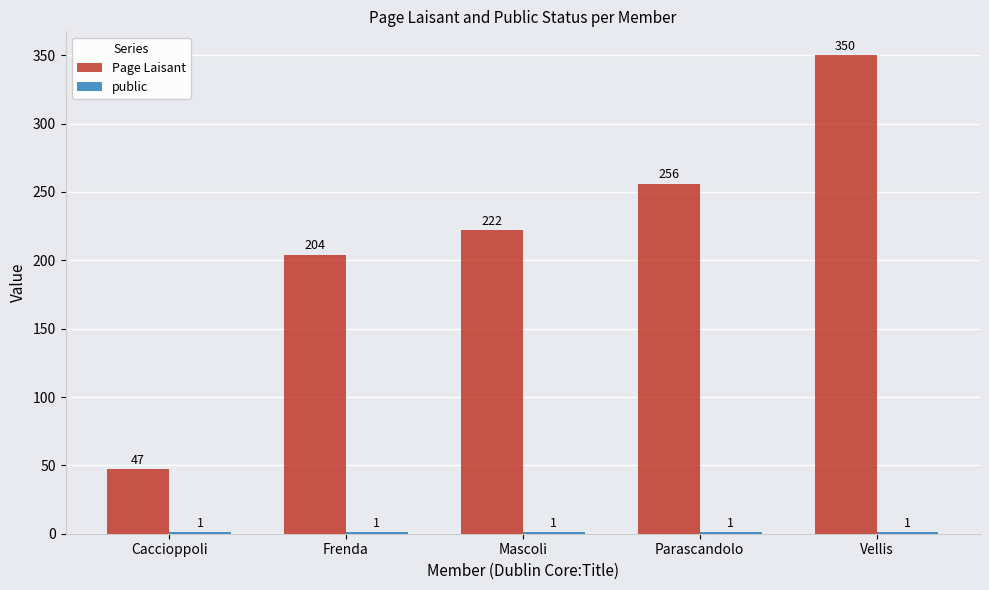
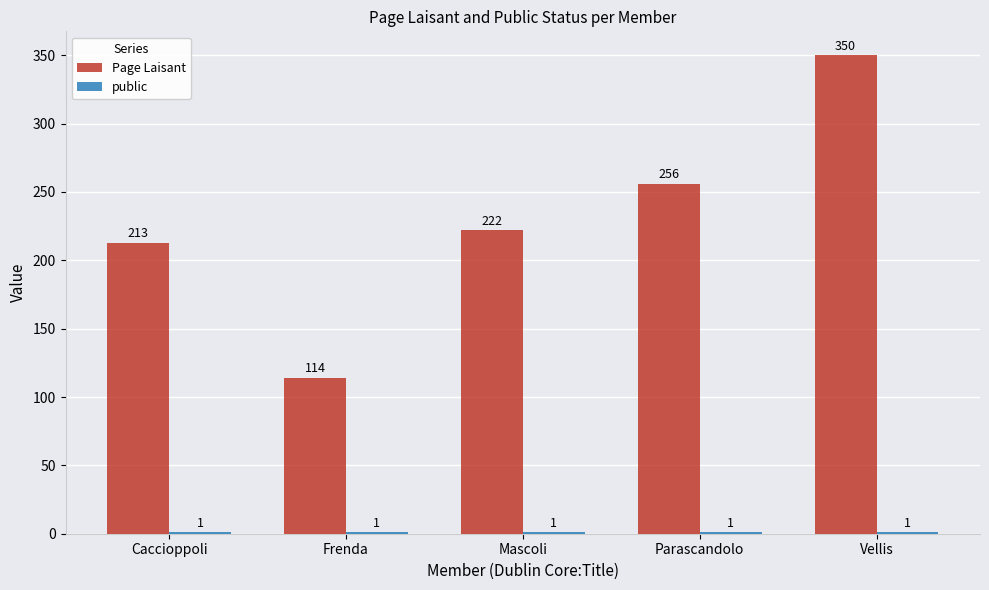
  {
    "Page Laisant": {
-     "Caccioppoli": 47,
-     "Frenda": 204,
+     "Caccioppoli": 213,
+     "Frenda": 114,
      "Mascoli": 222,
      "Parascandolo": 256,
      "Vellis": 350
    },
    "public": {
      "Caccioppoli": 1,
      "Frenda": 1,
      "Mascoli": 1,
      "Parascandolo": 1,
      "Vellis": 1
    }
  }
